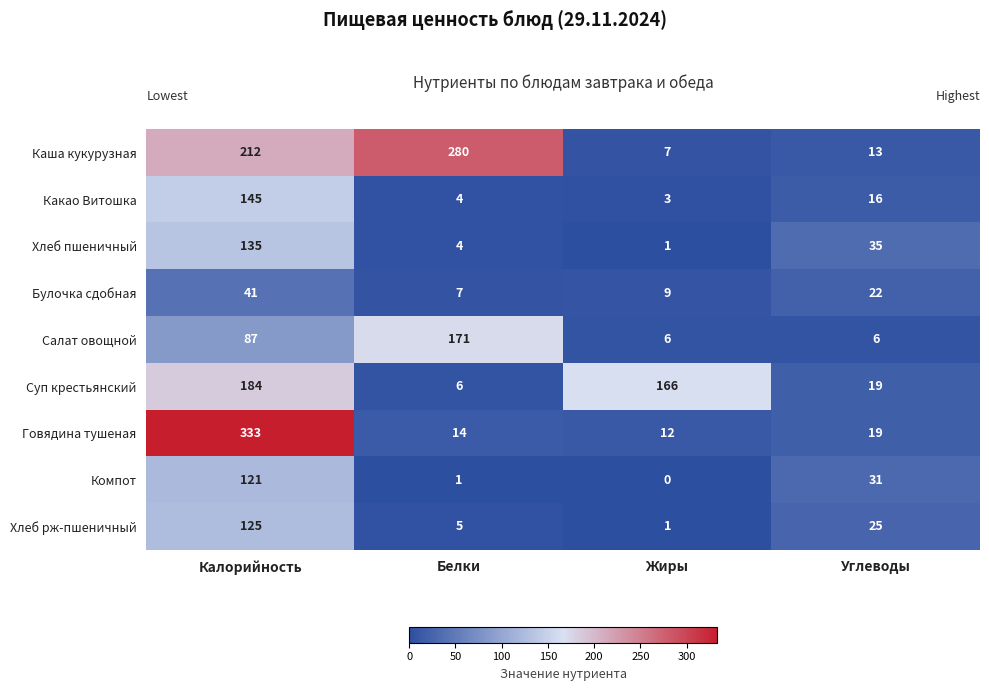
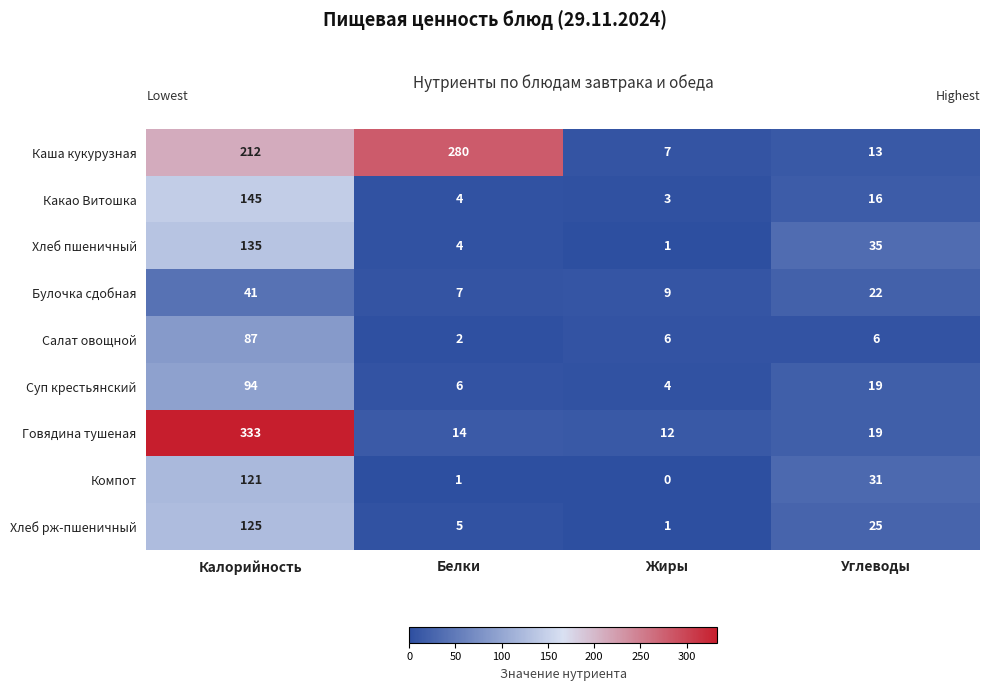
  {
    "Каша кукурузная": {
      "Калорийность": 212,
      "Белки": 280,
      "Жиры": 7,
      "Углеводы": 13
    },
    "Какао Витошка": {
      "Калорийность": 145,
      "Белки": 4,
      "Жиры": 3,
      "Углеводы": 16
    },
    "Хлеб пшеничный": {
      "Калорийность": 135,
      "Белки": 4,
      "Жиры": 1,
      "Углеводы": 35
    },
    "Булочка сдобная": {
      "Калорийность": 41,
      "Белки": 7,
      "Жиры": 9,
      "Углеводы": 22
    },
    "Салат овощной": {
      "Калорийность": 87,
-     "Белки": 171,
+     "Белки": 2,
      "Жиры": 6,
      "Углеводы": 6
    },
    "Суп крестьянский": {
-     "Калорийность": 184,
+     "Калорийность": 94,
      "Белки": 6,
-     "Жиры": 166,
+     "Жиры": 4,
      "Углеводы": 19
    },
    "Говядина тушеная": {
      "Калорийность": 333,
      "Белки": 14,
      "Жиры": 12,
      "Углеводы": 19
    },
    "Компот": {
      "Калорийность": 121,
      "Белки": 1,
      "Жиры": 0,
      "Углеводы": 31
    },
    "Хлеб рж-пшеничный": {
      "Калорийность": 125,
      "Белки": 5,
      "Жиры": 1,
      "Углеводы": 25
    }
  }
